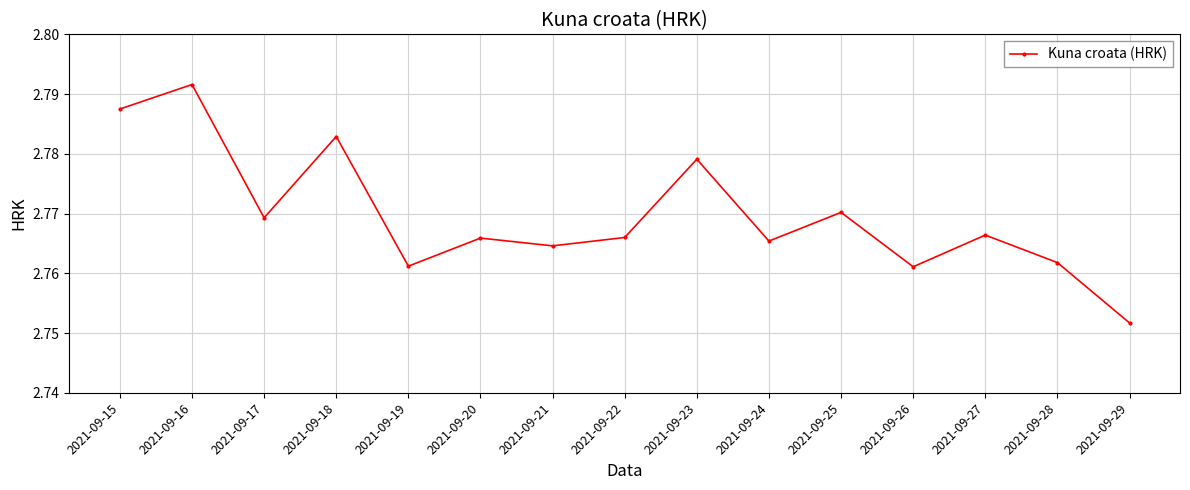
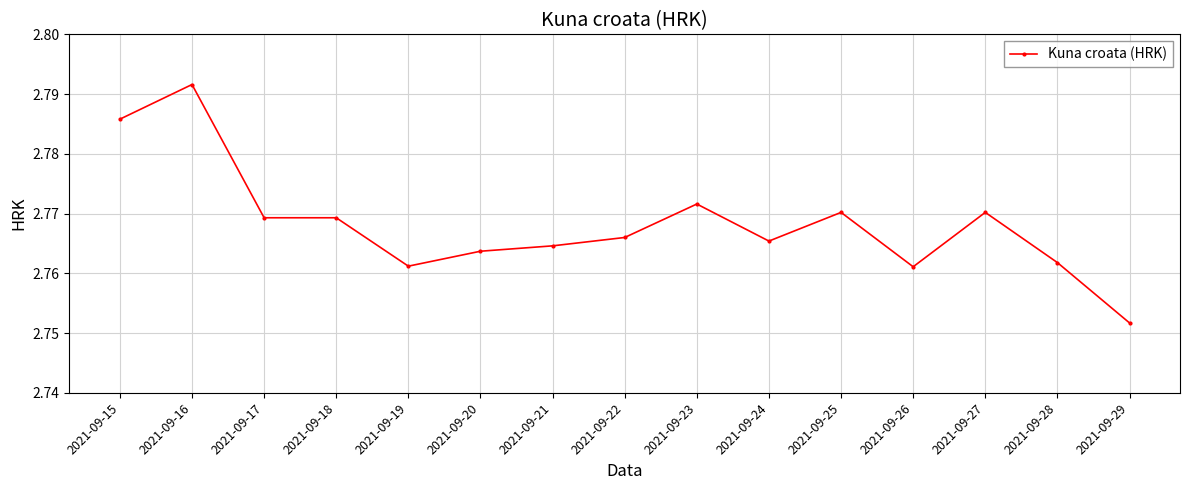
  {
-   "2021-09-15": 2.788,
+   "2021-09-15": 2.786,
    "2021-09-16": 2.792,
    "2021-09-17": 2.769,
-   "2021-09-18": 2.783,
+   "2021-09-18": 2.769,
    "2021-09-19": 2.761,
-   "2021-09-20": 2.766,
+   "2021-09-20": 2.764,
    "2021-09-21": 2.765,
    "2021-09-22": 2.766,
-   "2021-09-23": 2.779,
+   "2021-09-23": 2.772,
    "2021-09-24": 2.765,
    "2021-09-25": 2.770,
    "2021-09-26": 2.761,
-   "2021-09-27": 2.766,
+   "2021-09-27": 2.770,
    "2021-09-28": 2.762,
    "2021-09-29": 2.752
  }
